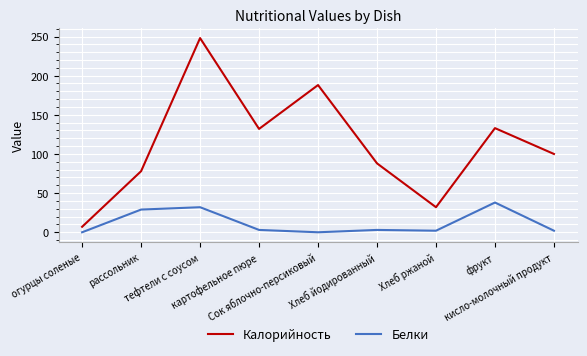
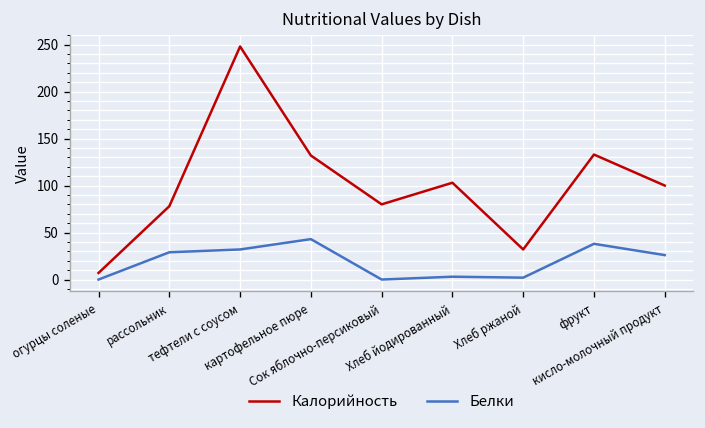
  {
    "Калорийность": {
      "огурцы соленые": 10,
      "рассольник": 80,
      "тефтели с соусом": 250,
      "картофельное пюре": 130,
-     "Сок яблочно-персиковый": 190,
-     "Хлеб йодированный": 90,
+     "Сок яблочно-персиковый": 80,
+     "Хлеб йодированный": 100,
      "Хлеб ржаной": 30,
      "фрукт": 130,
      "кисло-молочный продукт": 100
    },
    "Белки": {
      "огурцы соленые": 0,
      "рассольник": 30,
      "тефтели с соусом": 30,
-     "картофельное пюре": 0,
+     "картофельное пюре": 40,
      "Сок яблочно-персиковый": 0,
      "Хлеб йодированный": 0,
      "Хлеб ржаной": 0,
      "фрукт": 40,
-     "кисло-молочный продукт": 0
+     "кисло-молочный продукт": 30
    }
  }
